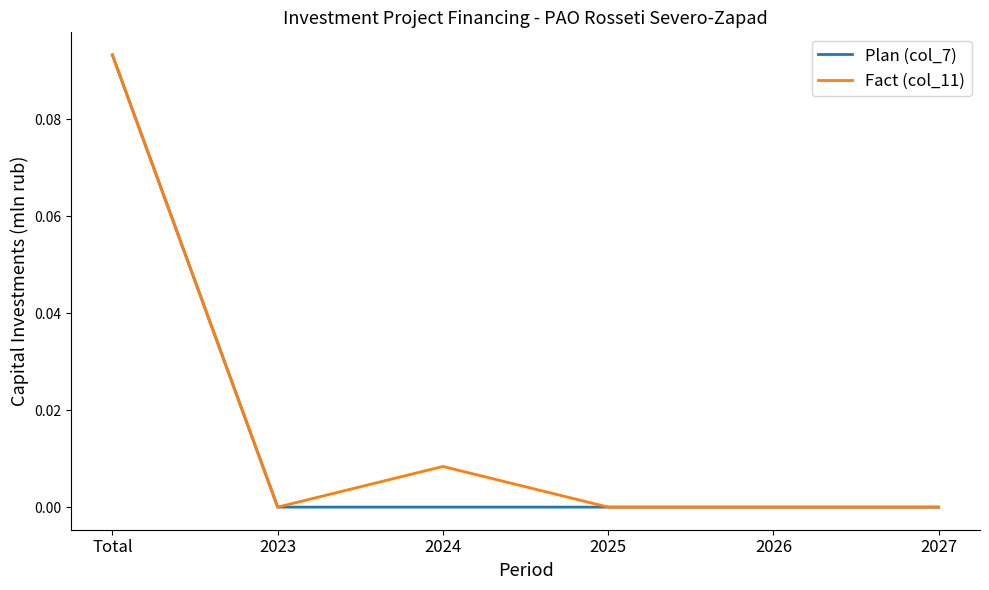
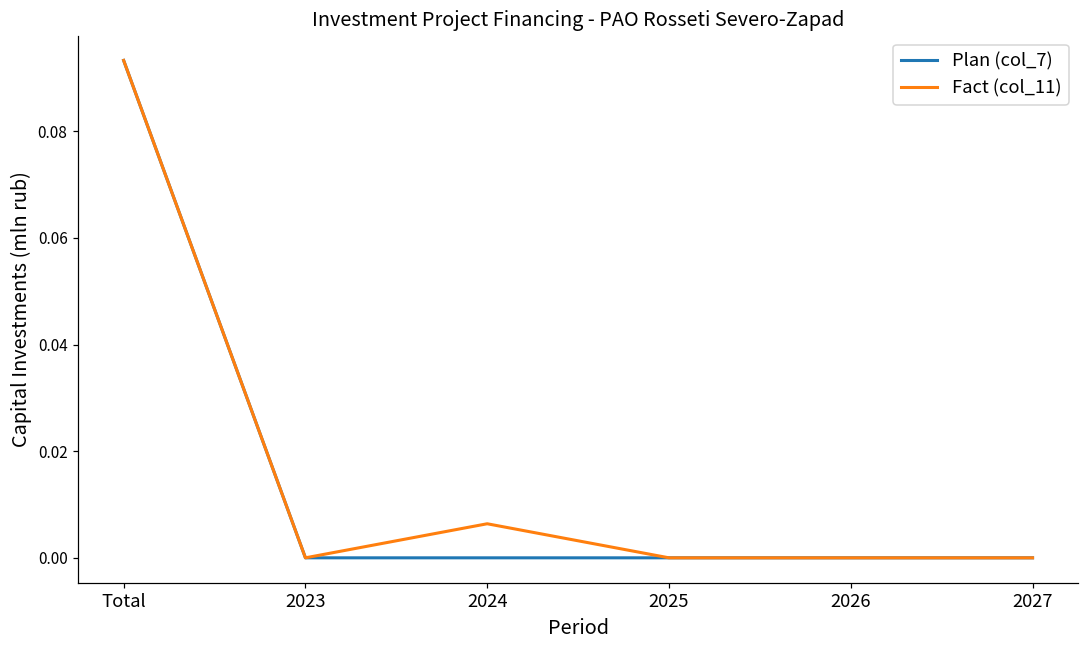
  {
    "Plan (col_7)": {
      "2024": 0.000
    },
    "Fact (col_11)": {
-     "2024": 0.008
+     "2024": 0.006
    }
  }
